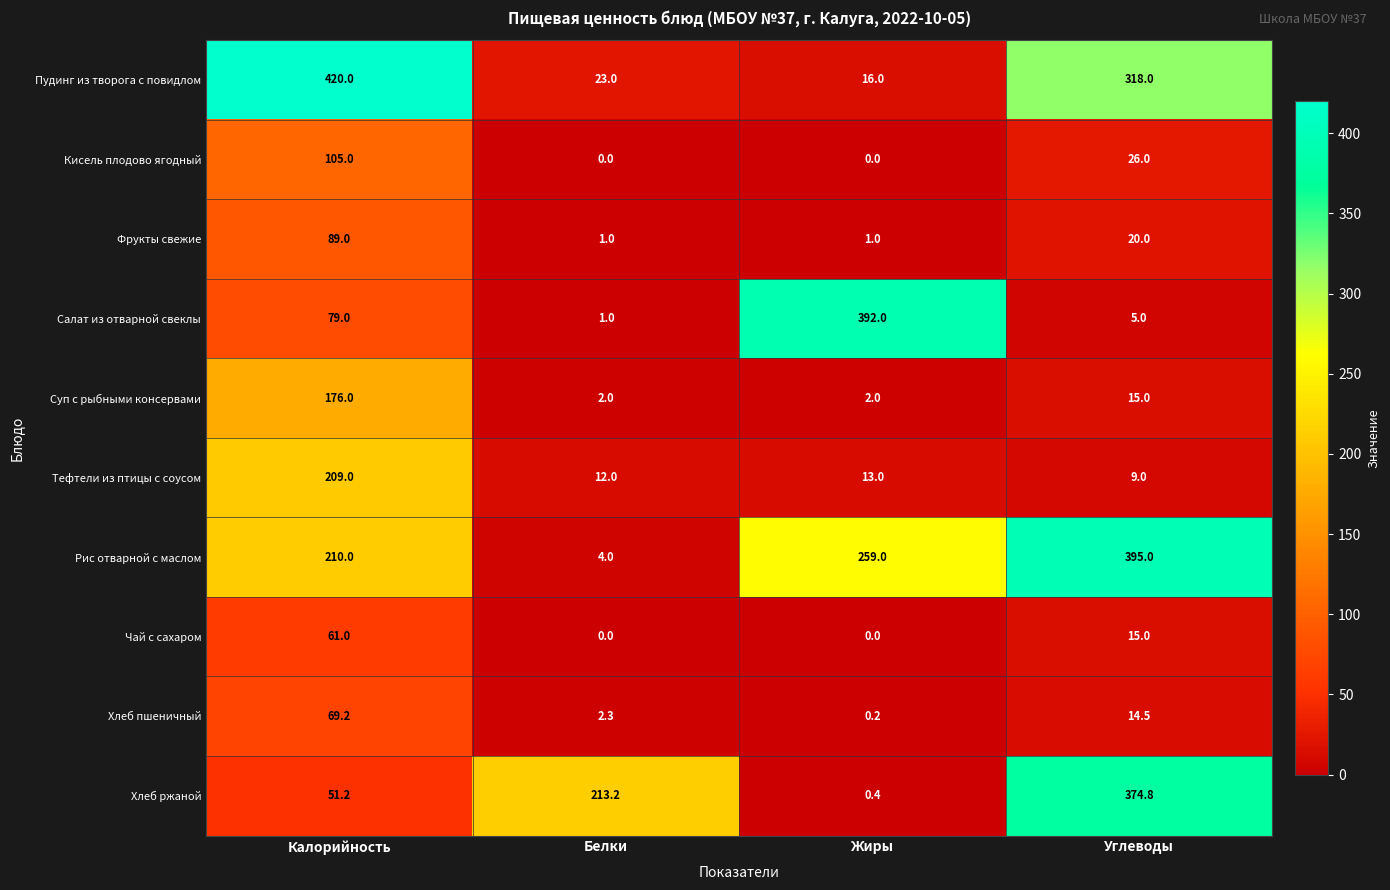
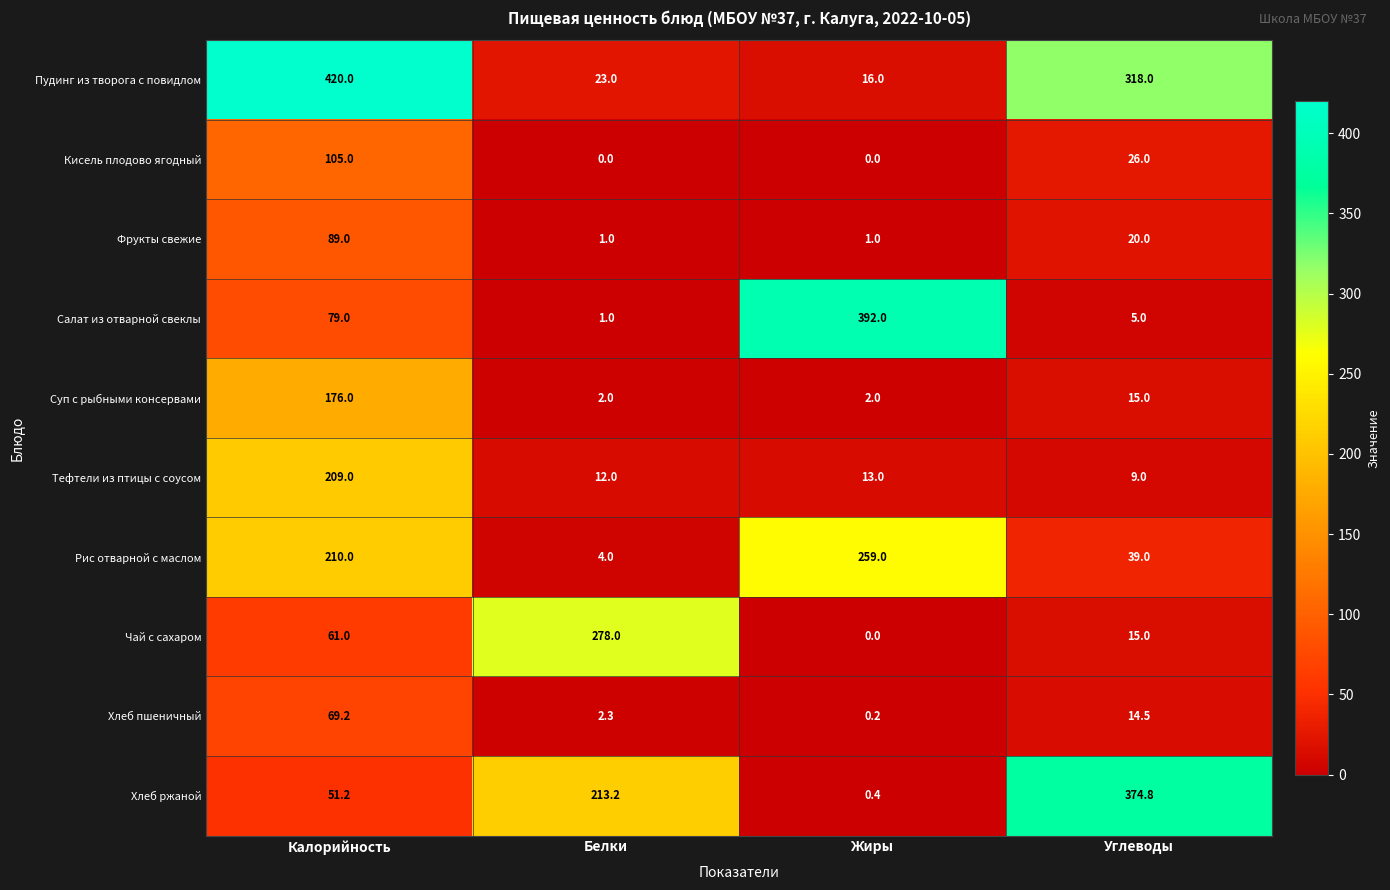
  {
    "Пудинг из творога с повидлом": {
      "Калорийность": 420.0,
      "Белки": 23.0,
      "Жиры": 16.0,
      "Углеводы": 318.0
    },
    "Кисель плодово ягодный": {
      "Калорийность": 105.0,
      "Белки": 0.0,
      "Жиры": 0.0,
      "Углеводы": 26.0
    },
    "Фрукты свежие": {
      "Калорийность": 89.0,
      "Белки": 1.0,
      "Жиры": 1.0,
      "Углеводы": 20.0
    },
    "Салат из отварной свеклы": {
      "Калорийность": 79.0,
      "Белки": 1.0,
      "Жиры": 392.0,
      "Углеводы": 5.0
    },
    "Суп с рыбными консервами": {
      "Калорийность": 176.0,
      "Белки": 2.0,
      "Жиры": 2.0,
      "Углеводы": 15.0
    },
    "Тефтели из птицы с соусом": {
      "Калорийность": 209.0,
      "Белки": 12.0,
      "Жиры": 13.0,
      "Углеводы": 9.0
    },
    "Рис отварной с маслом": {
      "Калорийность": 210.0,
      "Белки": 4.0,
      "Жиры": 259.0,
-     "Углеводы": 395.0
+     "Углеводы": 39.0
    },
    "Чай с сахаром": {
      "Калорийность": 61.0,
-     "Белки": 0.0,
+     "Белки": 278.0,
      "Жиры": 0.0,
      "Углеводы": 15.0
    },
    "Хлеб пшеничный": {
      "Калорийность": 69.2,
      "Белки": 2.3,
      "Жиры": 0.2,
      "Углеводы": 14.5
    },
    "Хлеб ржаной": {
      "Калорийность": 51.2,
      "Белки": 213.2,
      "Жиры": 0.4,
      "Углеводы": 374.8
    }
  }
